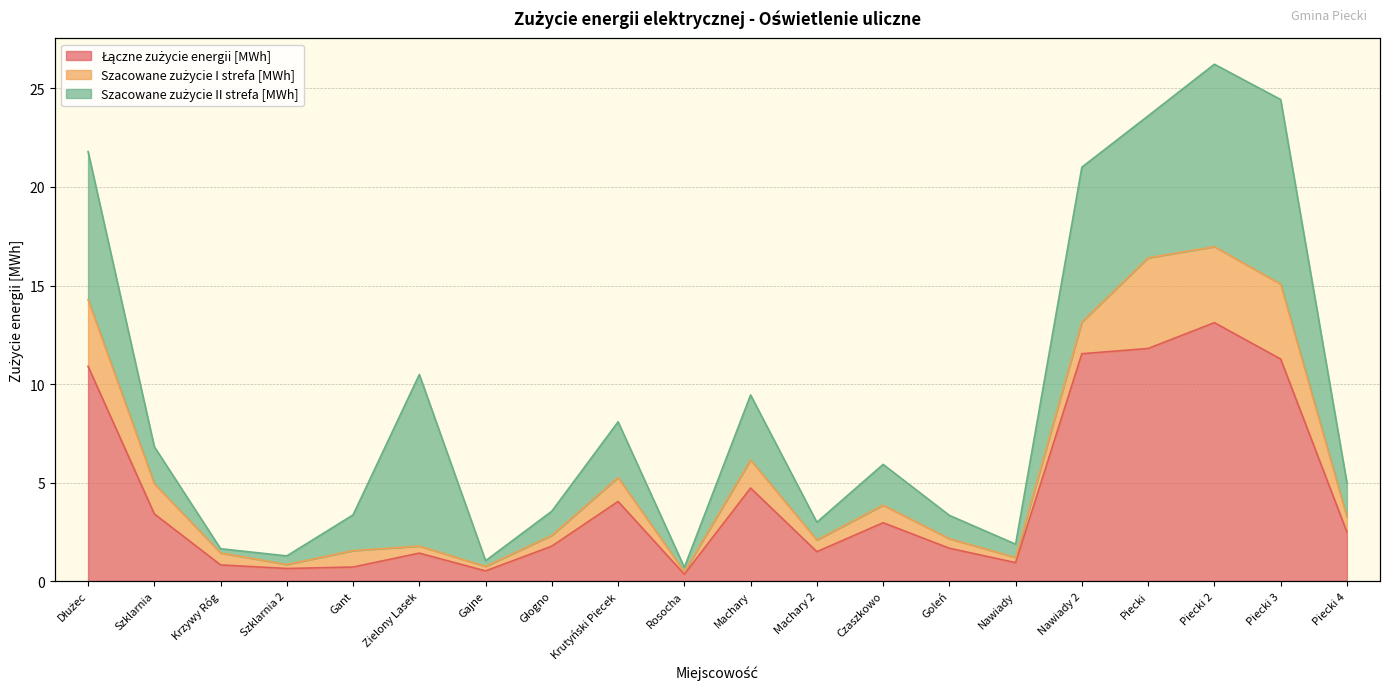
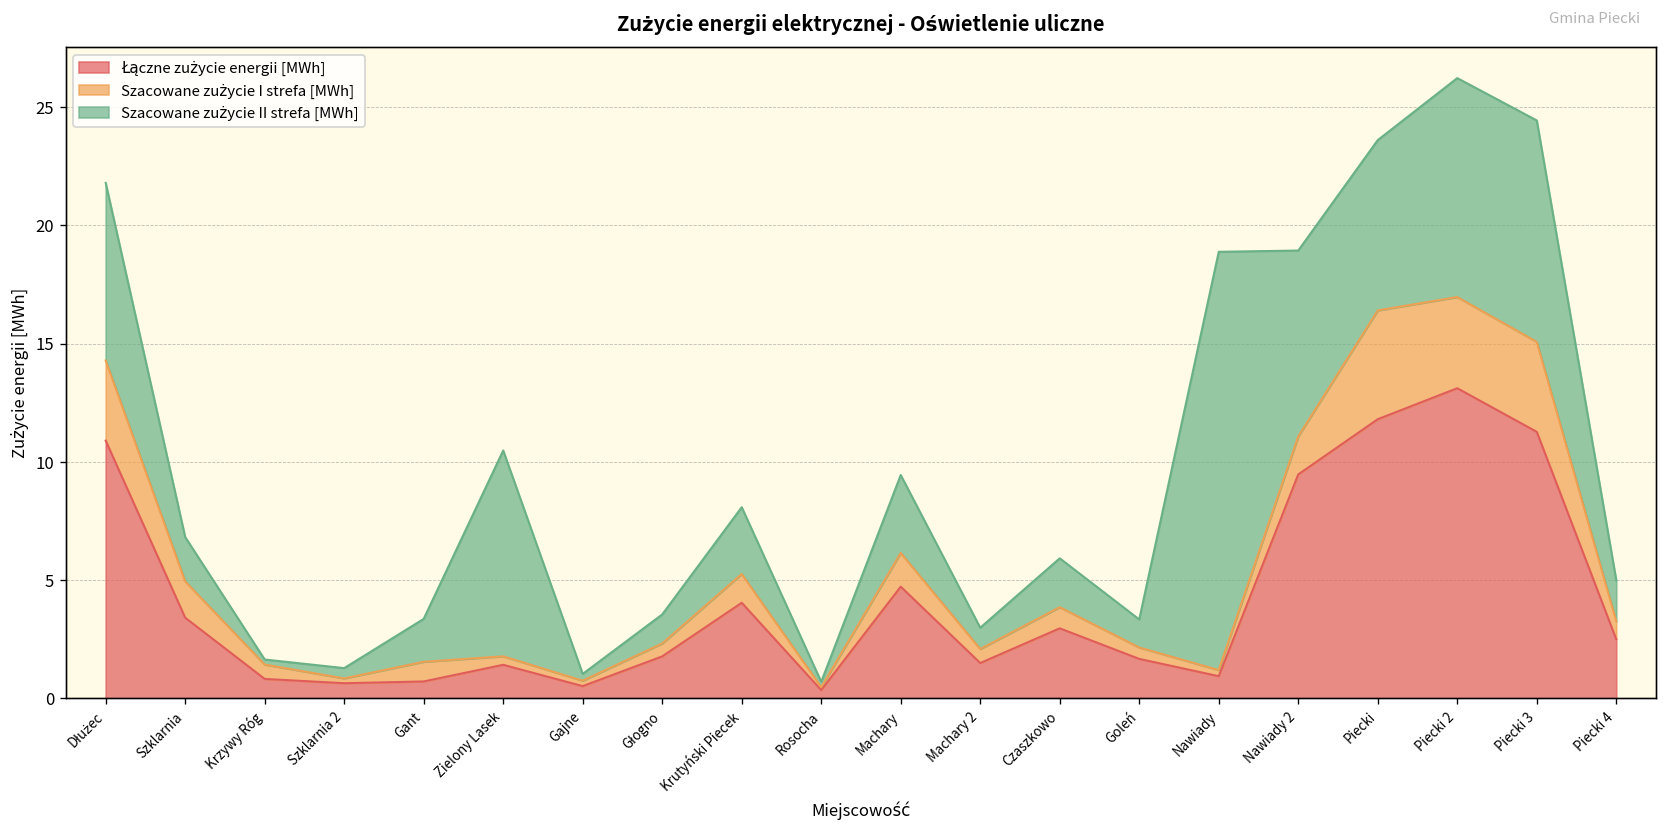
  {
    "Łączne zużycie energii [MWh]": {
      "Dłużec": 10.9,
      "Szklarnia": 3.4,
      "Krzywy Róg": 0.8,
      "Szklarnia 2": 0.6,
      "Gant": 0.7,
      "Zielony Lasek": 1.4,
      "Gajne": 0.5,
      "Głogno": 1.8,
      "Krutyński Piecek": 4.0,
      "Machary": 4.7,
      "Machary 2": 1.5,
      "Czaszkowo": 3.0,
      "Goleń": 1.7,
      "Nawiady": 0.9,
-     "Nawiady 2": 11.5,
+     "Nawiady 2": 9.5,
      "Piecki": 11.8,
      "Piecki 2": 13.1,
      "Piecki 3": 11.3,
      "Piecki 4": 2.5
    },
    "Szacowane zużycie I strefa [MWh]": {
      "Dłużec": 3.4,
      "Szklarnia": 1.5,
      "Krzywy Róg": 0.6,
      "Szklarnia 2": 0.2,
      "Gant": 0.8,
      "Zielony Lasek": 0.4,
      "Gajne": 0.2,
      "Głogno": 0.5,
      "Krutyński Piecek": 1.2,
      "Machary": 1.4,
      "Machary 2": 0.6,
      "Czaszkowo": 0.9,
      "Goleń": 0.5,
      "Nawiady": 0.3,
      "Nawiady 2": 1.6,
      "Piecki": 4.6,
      "Piecki 2": 3.9,
      "Piecki 3": 3.8,
      "Piecki 4": 0.8
    },
    "Szacowane zużycie II strefa [MWh]": {
      "Dłużec": 7.5,
      "Szklarnia": 1.9,
      "Krzywy Róg": 0.2,
      "Szklarnia 2": 0.4,
      "Gant": 1.8,
      "Zielony Lasek": 8.7,
      "Gajne": 0.3,
      "Głogno": 1.2,
      "Krutyński Piecek": 2.8,
      "Rosocha": 0.2,
      "Machary": 3.3,
      "Machary 2": 0.9,
      "Czaszkowo": 2.1,
      "Goleń": 1.2,
-     "Nawiady": 0.7,
+     "Nawiady": 17.7,
      "Nawiady 2": 7.9,
      "Piecki": 7.2,
      "Piecki 2": 9.3,
      "Piecki 3": 9.4,
      "Piecki 4": 1.7
    }
  }
